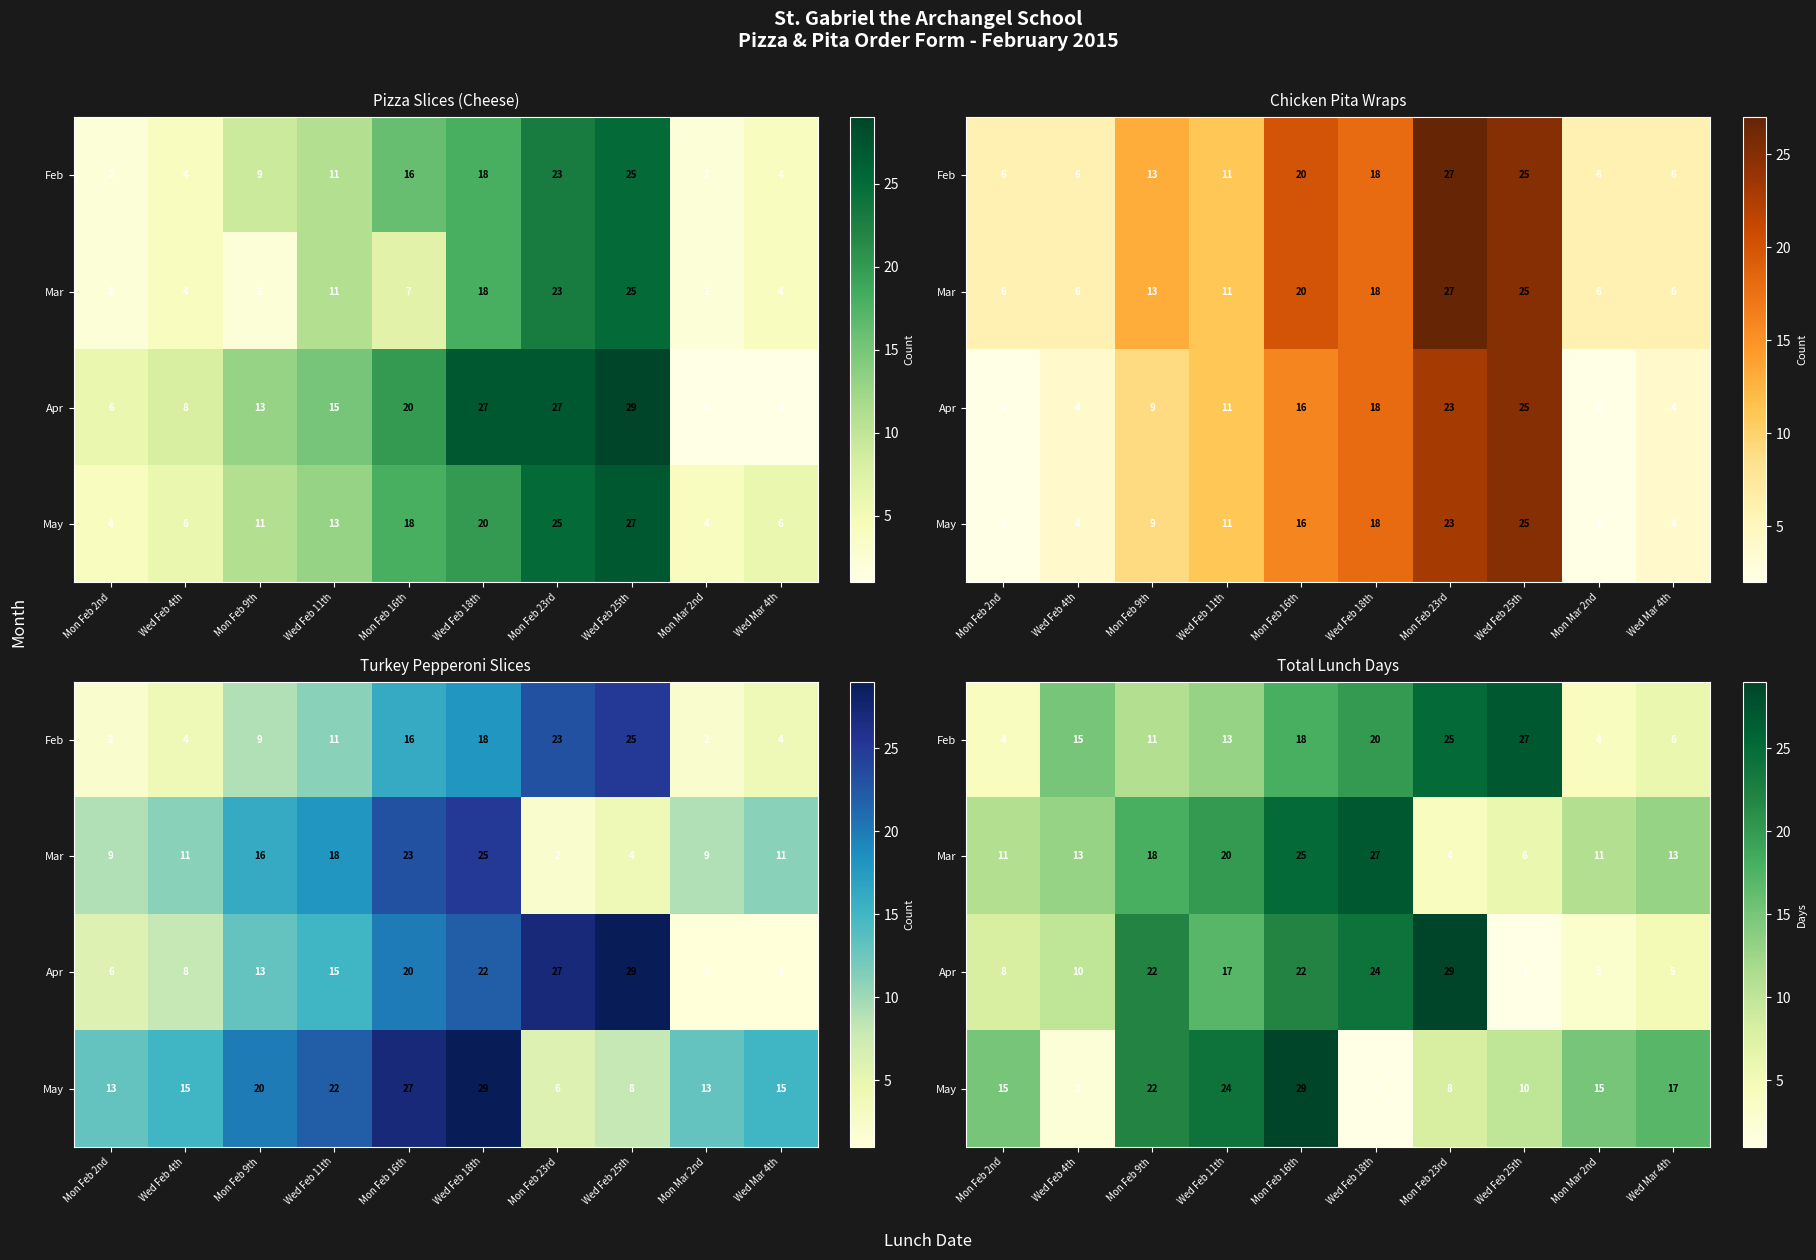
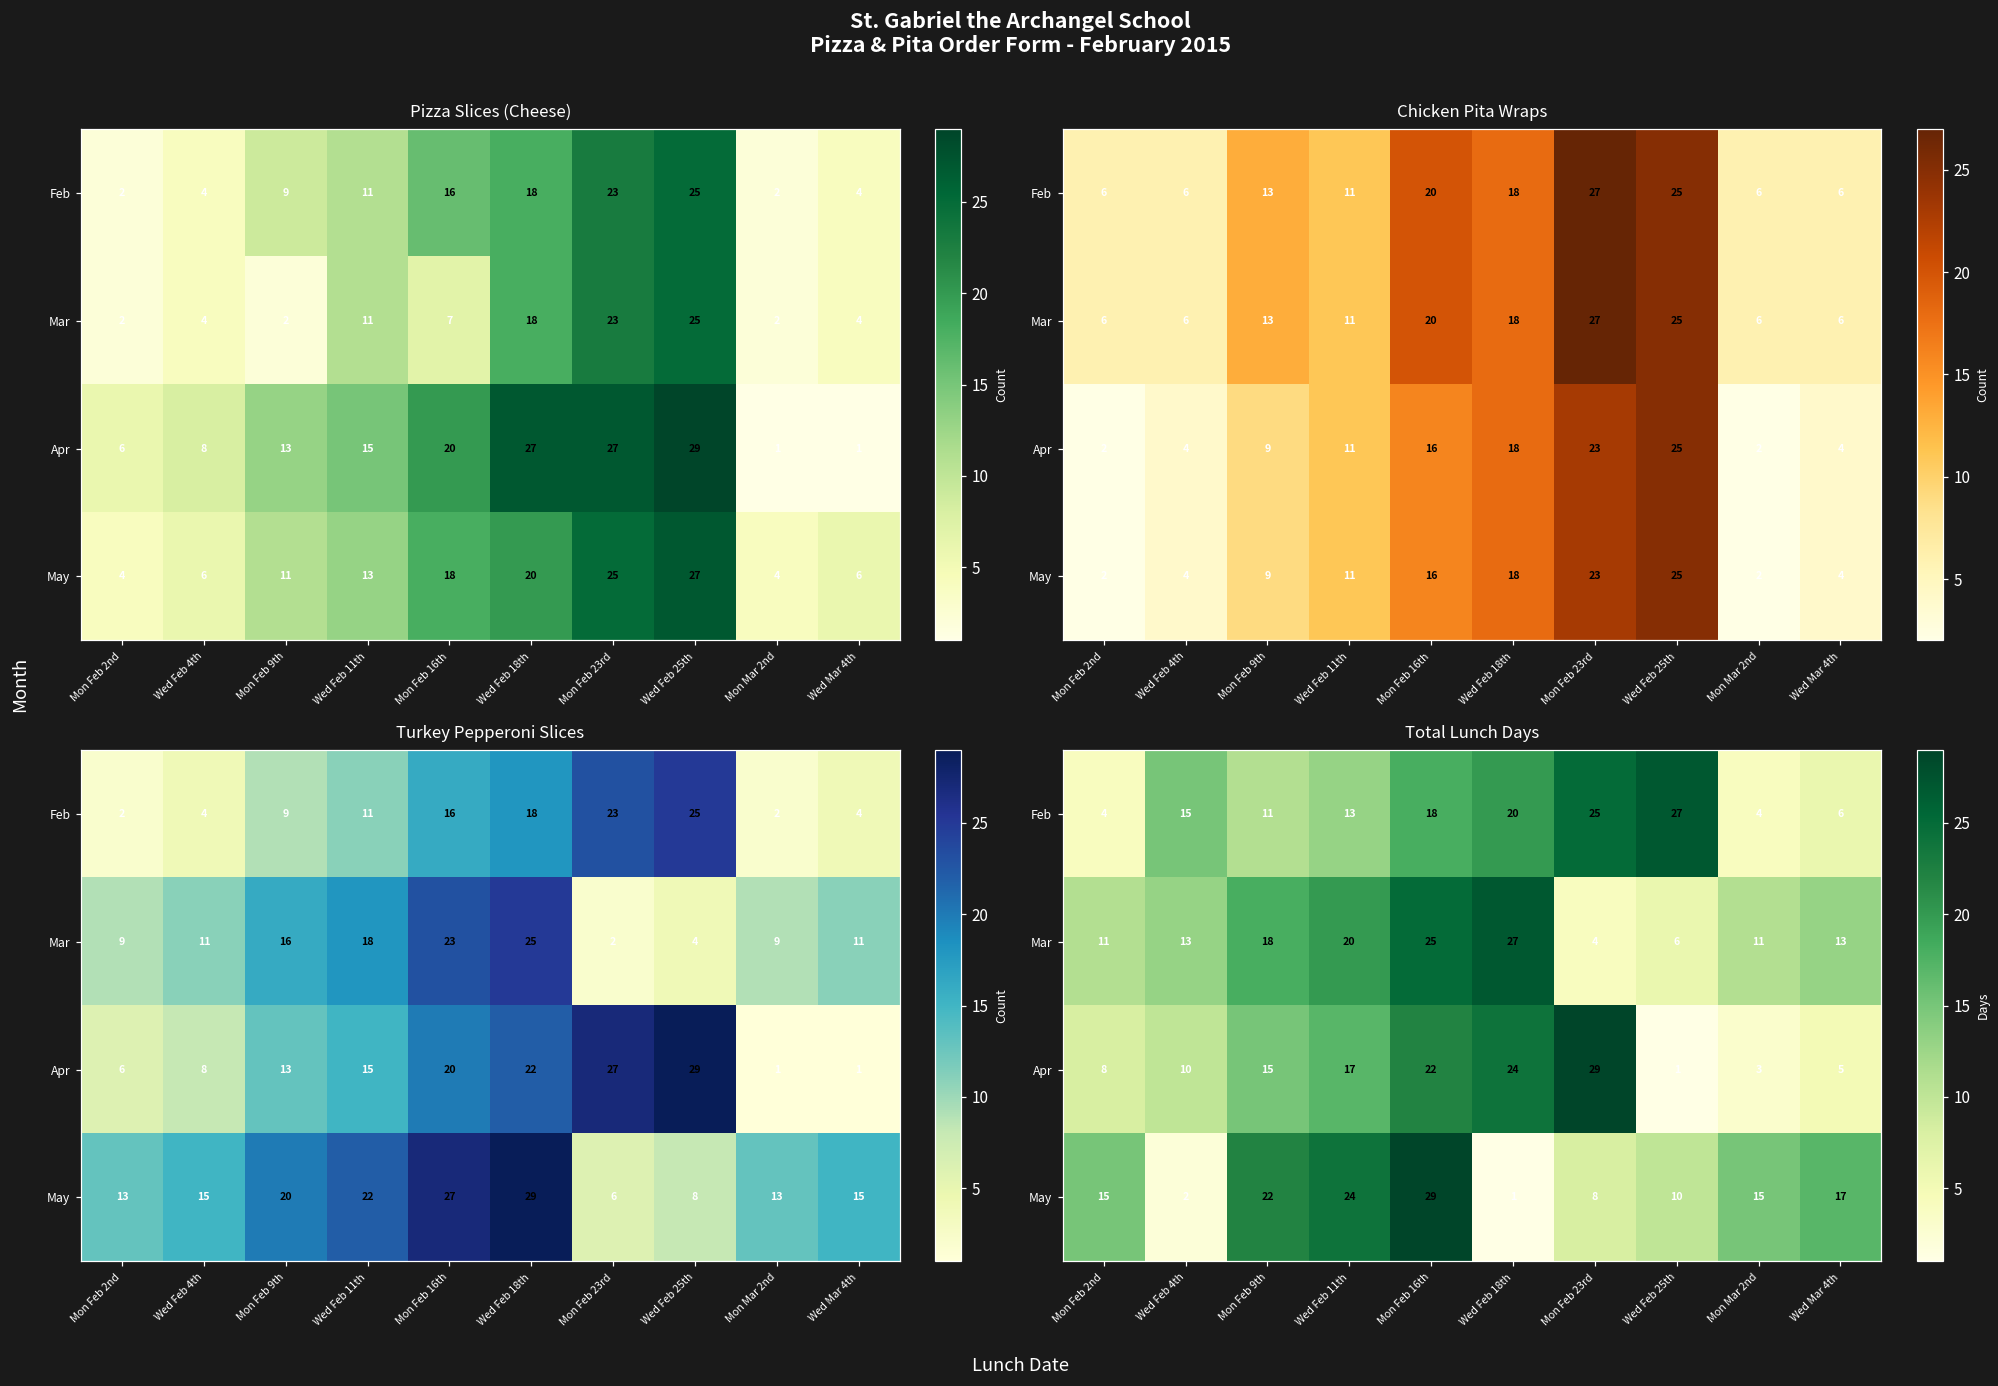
  {
    "Pizza Slices (Cheese)": {
      "Feb": {
        "Wed Feb 4th": 4,
        "Mon Feb 9th": 9,
        "Wed Feb 11th": 11,
        "Mon Feb 16th": 16,
        "Wed Feb 18th": 18,
        "Mon Feb 23rd": 23,
        "Wed Feb 25th": 25,
        "Wed Mar 4th": 4
      },
      "Mar": {
        "Wed Feb 4th": 4,
        "Wed Feb 11th": 11,
        "Mon Feb 16th": 7,
        "Wed Feb 18th": 18,
        "Mon Feb 23rd": 23,
        "Wed Feb 25th": 25,
        "Wed Mar 4th": 4
      },
      "Apr": {
        "Mon Feb 2nd": 6,
        "Wed Feb 4th": 8,
        "Mon Feb 9th": 13,
        "Wed Feb 11th": 15,
        "Mon Feb 16th": 20,
        "Wed Feb 18th": 27,
        "Mon Feb 23rd": 27,
        "Wed Feb 25th": 29
      },
      "May": {
        "Mon Feb 2nd": 4,
        "Wed Feb 4th": 6,
        "Mon Feb 9th": 11,
        "Wed Feb 11th": 13,
        "Mon Feb 16th": 18,
        "Wed Feb 18th": 20,
        "Mon Feb 23rd": 25,
        "Wed Feb 25th": 27,
        "Mon Mar 2nd": 4,
        "Wed Mar 4th": 6
      }
    },
    "Chicken Pita Wraps": {
      "Feb": {
        "Mon Feb 2nd": 6,
        "Wed Feb 4th": 6,
        "Mon Feb 9th": 13,
        "Wed Feb 11th": 11,
        "Mon Feb 16th": 20,
        "Wed Feb 18th": 18,
        "Mon Feb 23rd": 27,
        "Wed Feb 25th": 25,
        "Mon Mar 2nd": 6,
        "Wed Mar 4th": 6
      },
      "Mar": {
        "Mon Feb 2nd": 6,
        "Wed Feb 4th": 6,
        "Mon Feb 9th": 13,
        "Wed Feb 11th": 11,
        "Mon Feb 16th": 20,
        "Wed Feb 18th": 18,
        "Mon Feb 23rd": 27,
        "Wed Feb 25th": 25,
        "Mon Mar 2nd": 6,
        "Wed Mar 4th": 6
      },
      "Apr": {
        "Wed Feb 4th": 4,
        "Mon Feb 9th": 9,
        "Wed Feb 11th": 11,
        "Mon Feb 16th": 16,
        "Wed Feb 18th": 18,
        "Mon Feb 23rd": 23,
        "Wed Feb 25th": 25,
        "Wed Mar 4th": 4
      },
      "May": {
        "Wed Feb 4th": 4,
        "Mon Feb 9th": 9,
        "Wed Feb 11th": 11,
        "Mon Feb 16th": 16,
        "Wed Feb 18th": 18,
        "Mon Feb 23rd": 23,
        "Wed Feb 25th": 25,
        "Wed Mar 4th": 4
      }
    },
    "Turkey Pepperoni Slices": {
      "Feb": {
        "Mon Feb 2nd": 2,
        "Wed Feb 4th": 4,
        "Mon Feb 9th": 9,
        "Wed Feb 11th": 11,
        "Mon Feb 16th": 16,
        "Wed Feb 18th": 18,
        "Mon Feb 23rd": 23,
        "Wed Feb 25th": 25,
        "Mon Mar 2nd": 2,
        "Wed Mar 4th": 4
      },
      "Mar": {
        "Mon Feb 2nd": 9,
        "Wed Feb 4th": 11,
        "Mon Feb 9th": 16,
        "Wed Feb 11th": 18,
        "Mon Feb 16th": 23,
        "Wed Feb 18th": 25,
        "Mon Feb 23rd": 2,
        "Wed Feb 25th": 4,
        "Mon Mar 2nd": 9,
        "Wed Mar 4th": 11
      },
      "Apr": {
        "Mon Feb 2nd": 6,
        "Wed Feb 4th": 8,
        "Mon Feb 9th": 13,
        "Wed Feb 11th": 15,
        "Mon Feb 16th": 20,
        "Wed Feb 18th": 22,
        "Mon Feb 23rd": 27,
        "Wed Feb 25th": 29
      },
      "May": {
        "Mon Feb 2nd": 13,
        "Wed Feb 4th": 15,
        "Mon Feb 9th": 20,
        "Wed Feb 11th": 22,
        "Mon Feb 16th": 27,
        "Wed Feb 18th": 29,
        "Mon Feb 23rd": 6,
        "Wed Feb 25th": 8,
        "Mon Mar 2nd": 13,
        "Wed Mar 4th": 15
      }
    },
    "Total Lunch Days": {
      "Feb": {
        "Mon Feb 2nd": 4,
        "Wed Feb 4th": 15,
        "Mon Feb 9th": 11,
        "Wed Feb 11th": 13,
        "Mon Feb 16th": 18,
        "Wed Feb 18th": 20,
        "Mon Feb 23rd": 25,
        "Wed Feb 25th": 27,
        "Mon Mar 2nd": 4,
        "Wed Mar 4th": 6
      },
      "Mar": {
        "Mon Feb 2nd": 11,
        "Wed Feb 4th": 13,
        "Mon Feb 9th": 18,
        "Wed Feb 11th": 20,
        "Mon Feb 16th": 25,
        "Wed Feb 18th": 27,
        "Mon Feb 23rd": 4,
        "Wed Feb 25th": 6,
        "Mon Mar 2nd": 11,
        "Wed Mar 4th": 13
      },
      "Apr": {
        "Mon Feb 2nd": 8,
        "Wed Feb 4th": 10,
-       "Mon Feb 9th": 22,
+       "Mon Feb 9th": 15,
        "Wed Feb 11th": 17,
        "Mon Feb 16th": 22,
        "Wed Feb 18th": 24,
        "Mon Feb 23rd": 29,
        "Mon Mar 2nd": 3,
        "Wed Mar 4th": 5
      },
      "May": {
        "Mon Feb 2nd": 15,
        "Mon Feb 9th": 22,
        "Wed Feb 11th": 24,
        "Mon Feb 16th": 29,
        "Mon Feb 23rd": 8,
        "Wed Feb 25th": 10,
        "Mon Mar 2nd": 15,
        "Wed Mar 4th": 17
      }
    }
  }
